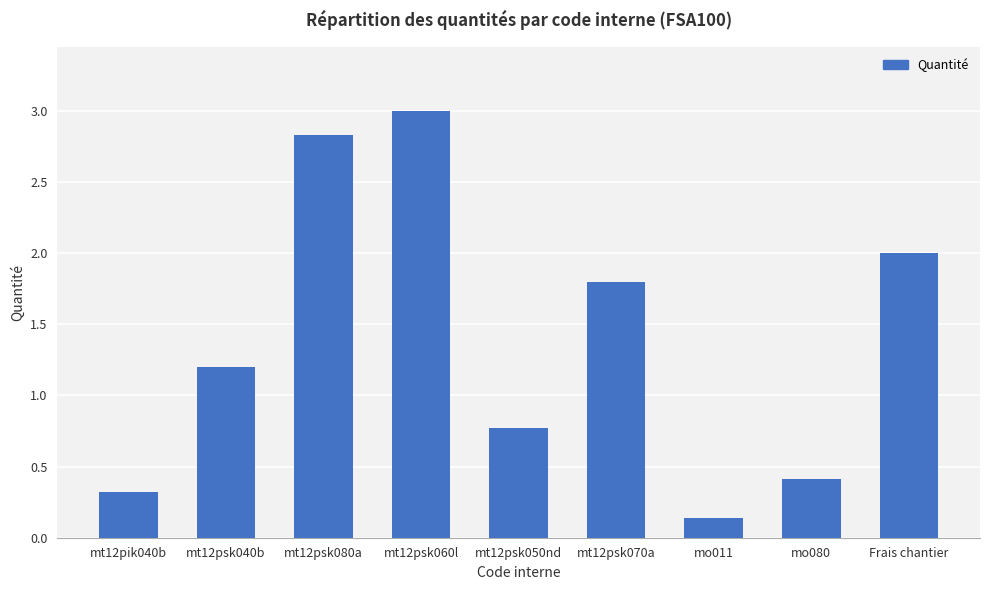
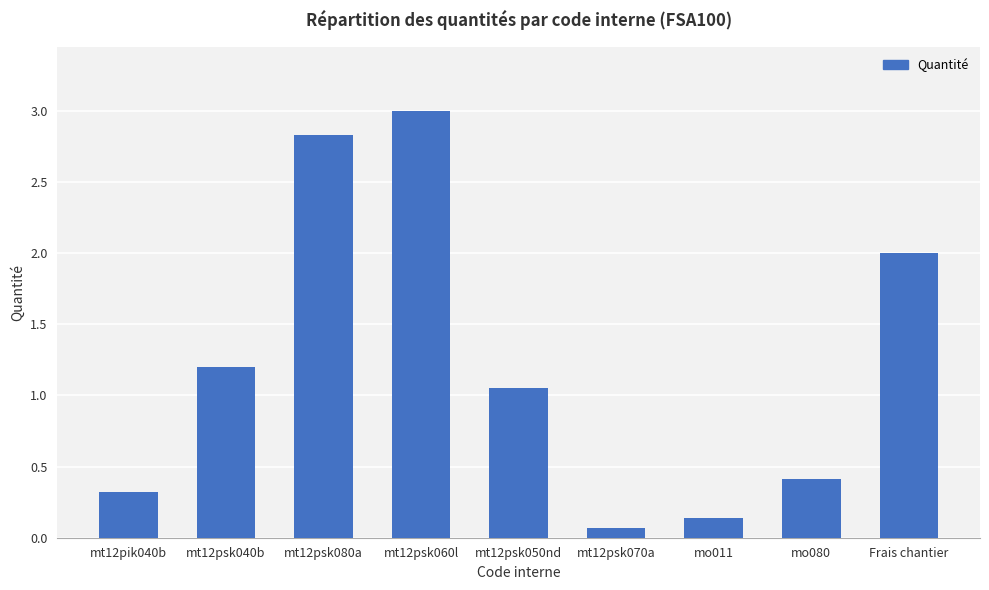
  {
    "mt12pik040b": 0.32,
    "mt12psk040b": 1.20,
    "mt12psk080a": 2.83,
    "mt12psk060l": 3.00,
-   "mt12psk050nd": 0.77,
-   "mt12psk070a": 1.80,
+   "mt12psk050nd": 1.05,
+   "mt12psk070a": 0.07,
    "mo011": 0.14,
    "mo080": 0.42,
    "Frais chantier": 2.00
  }
